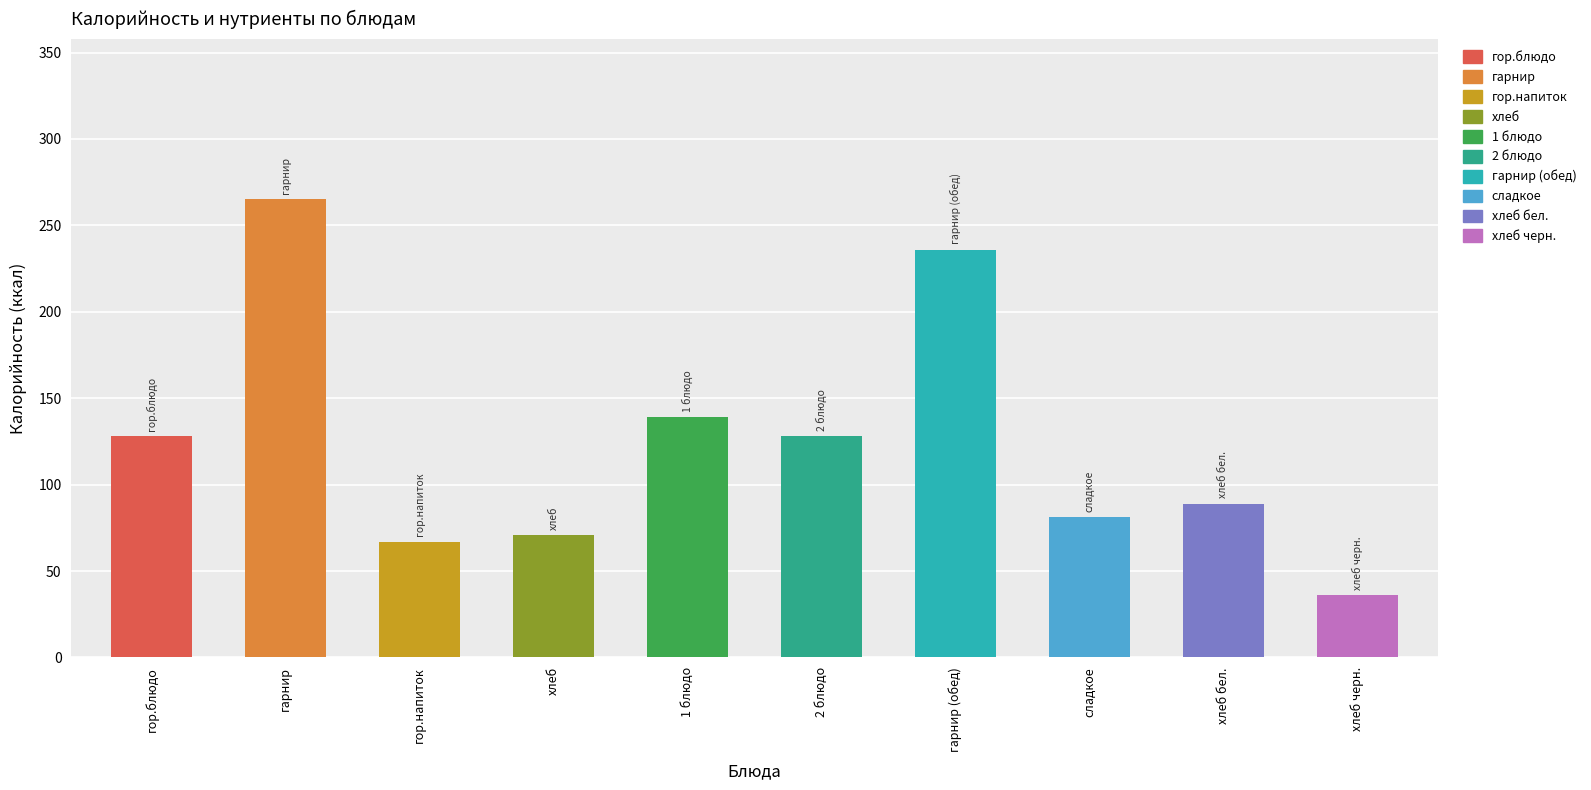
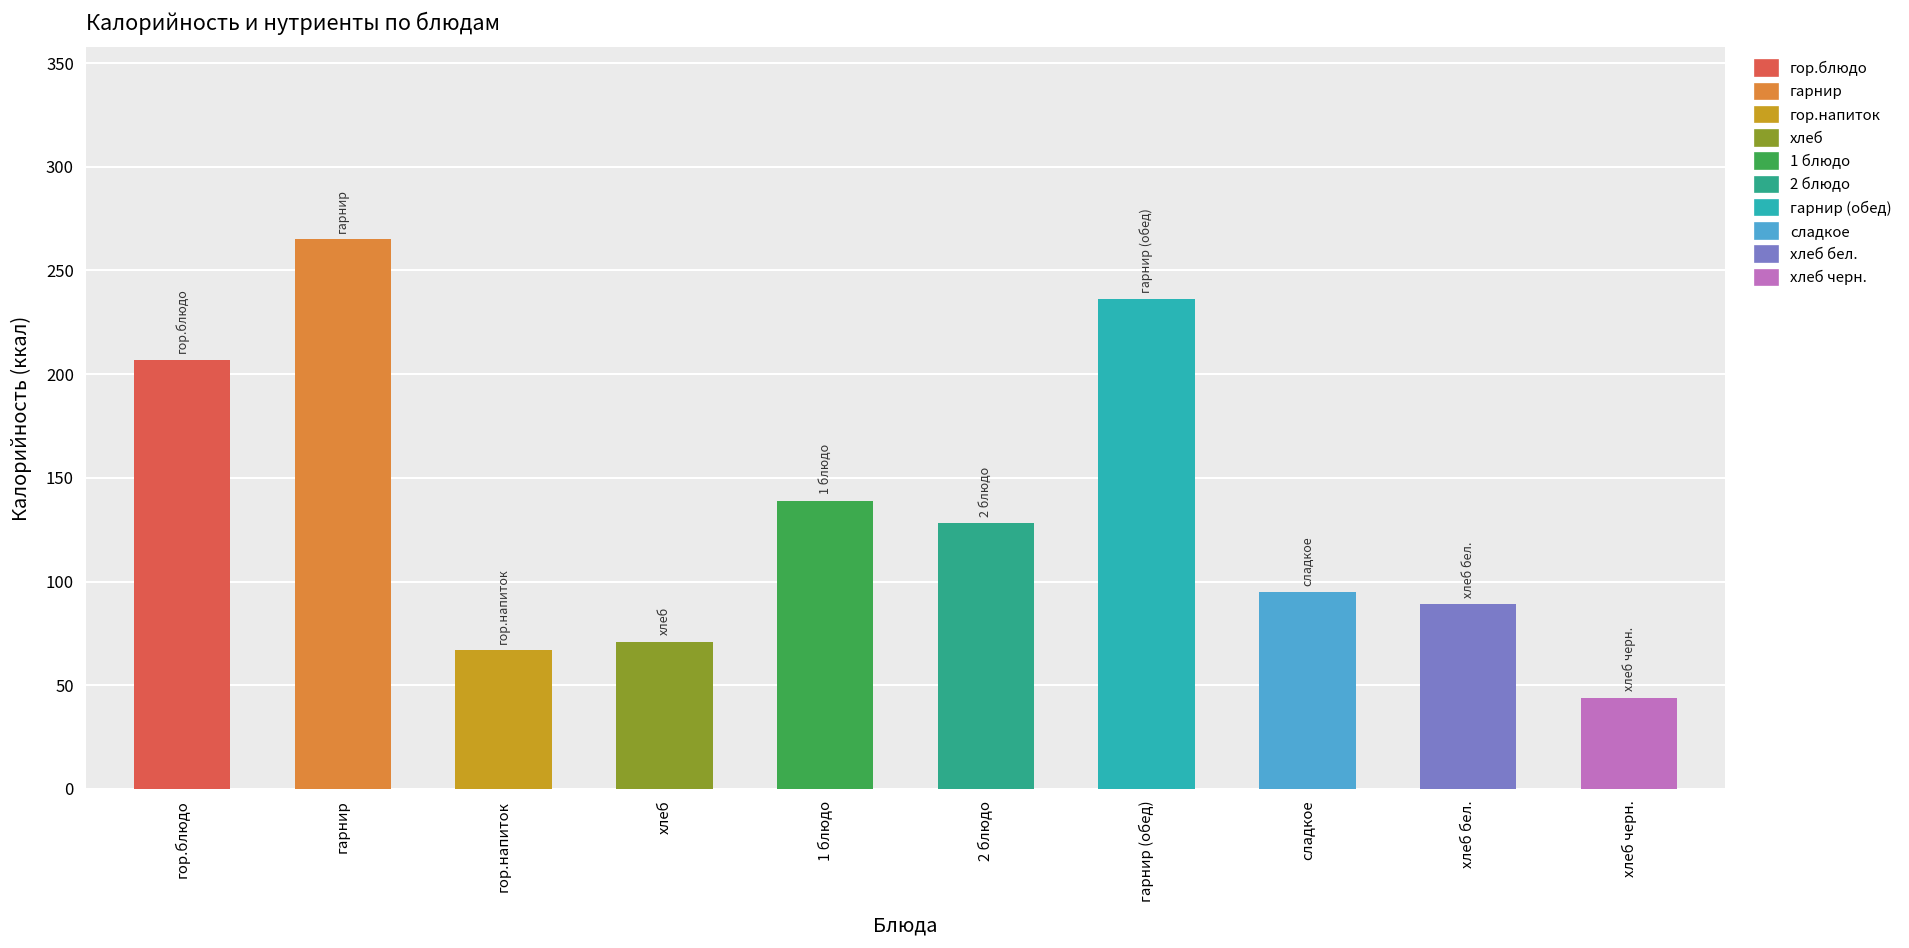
  {
-   "гор.блюдо": 128,
+   "гор.блюдо": 207,
    "гарнир": 265,
    "гор.напиток": 67,
    "хлеб": 71,
    "гарнир (обед)": 236,
-   "сладкое": 81,
+   "сладкое": 95,
    "хлеб бел.": 89,
-   "хлеб черн.": 36
+   "хлеб черн.": 44
  }
